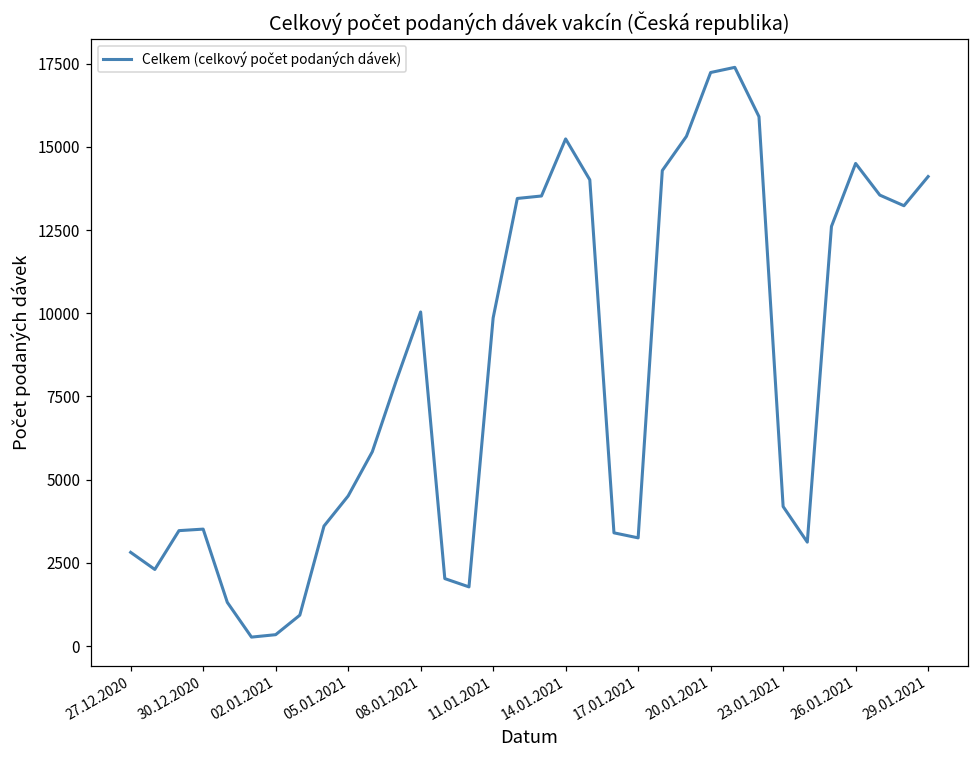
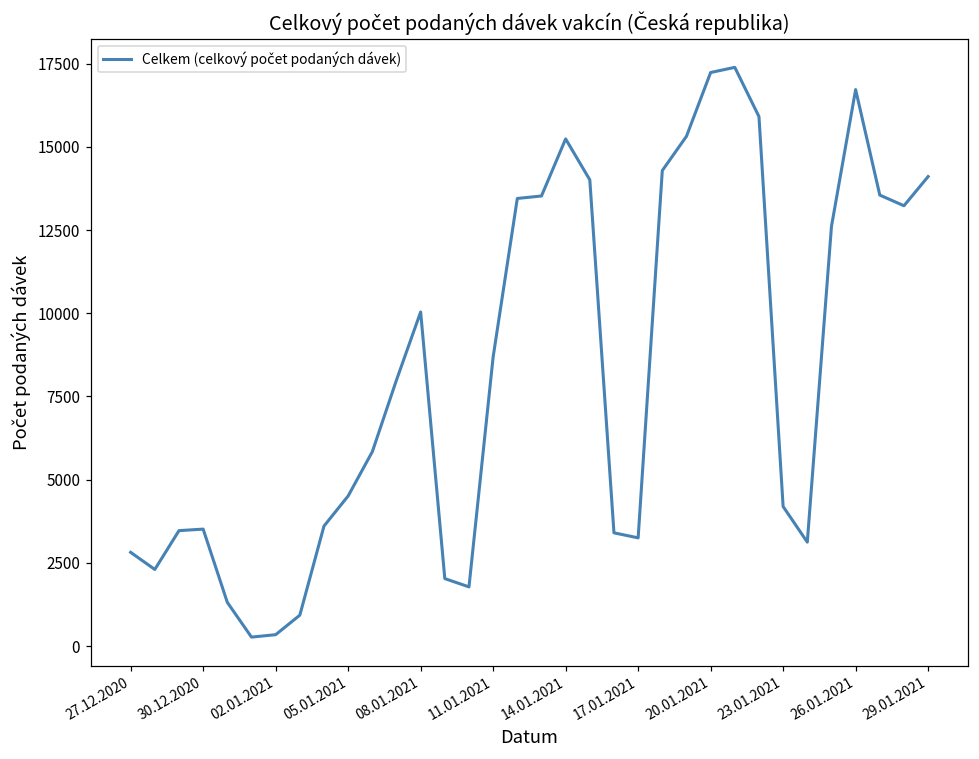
  {
    "27.12.2020": 2800,
    "30.12.2020": 3500,
    "02.01.2021": 300,
    "05.01.2021": 4500,
    "08.01.2021": 10000,
-   "11.01.2021": 9900,
+   "11.01.2021": 8700,
    "14.01.2021": 15200,
    "17.01.2021": 3300,
    "20.01.2021": 17200,
    "23.01.2021": 4200,
-   "26.01.2021": 14500,
+   "26.01.2021": 16700,
    "29.01.2021": 14100
  }
